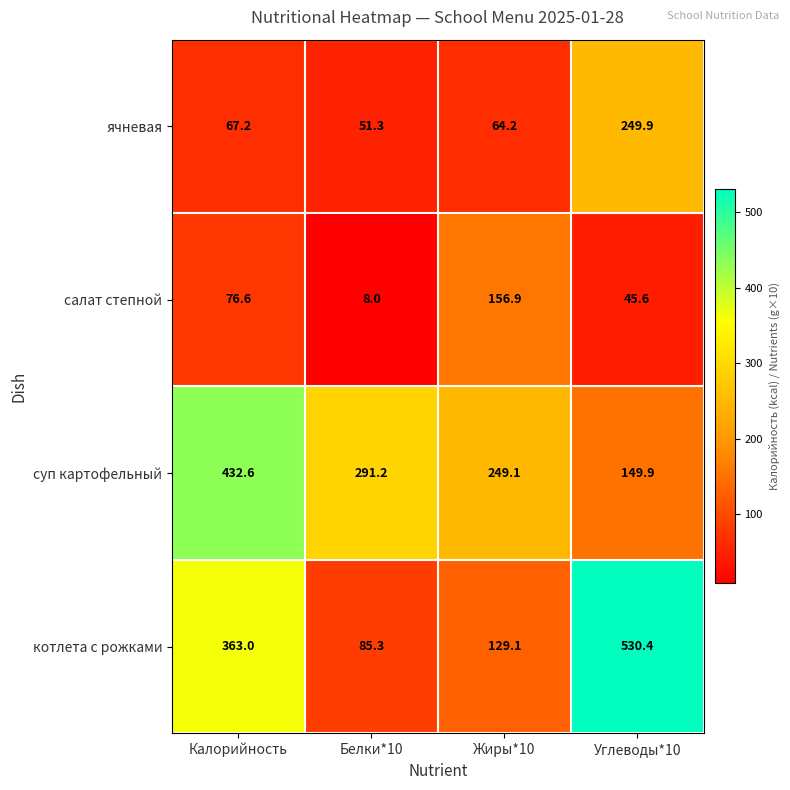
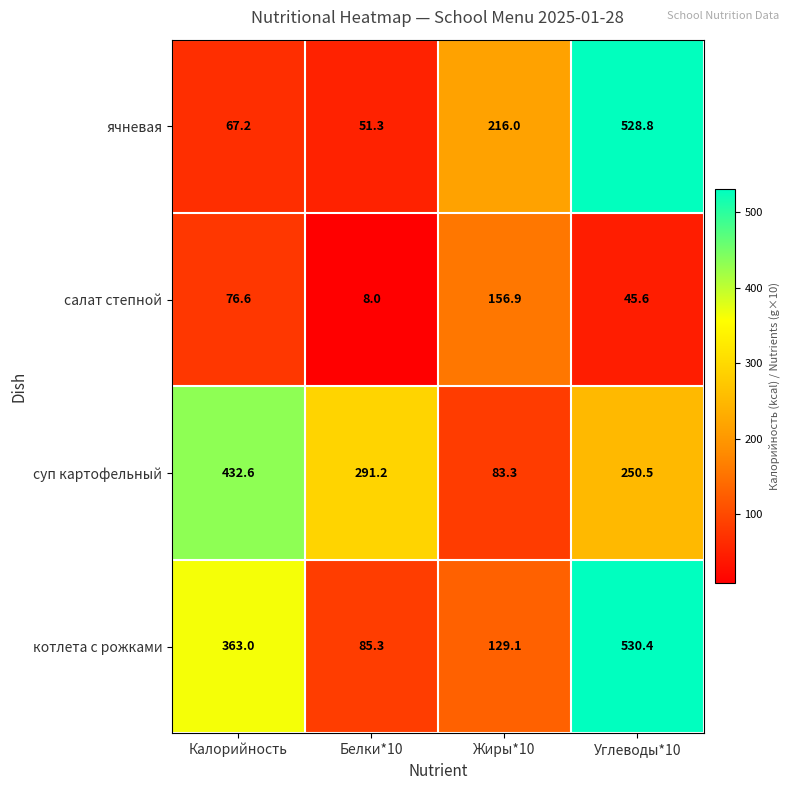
  {
    "ячневая": {
      "Калорийность": 67.2,
      "Белки*10": 51.3,
-     "Жиры*10": 64.2,
-     "Углеводы*10": 249.9
+     "Жиры*10": 216.0,
+     "Углеводы*10": 528.8
    },
    "салат степной": {
      "Калорийность": 76.6,
      "Белки*10": 8.0,
      "Жиры*10": 156.9,
      "Углеводы*10": 45.6
    },
    "суп картофельный": {
      "Калорийность": 432.6,
      "Белки*10": 291.2,
-     "Жиры*10": 249.1,
-     "Углеводы*10": 149.9
+     "Жиры*10": 83.3,
+     "Углеводы*10": 250.5
    },
    "котлета с рожками": {
      "Калорийность": 363.0,
      "Белки*10": 85.3,
      "Жиры*10": 129.1,
      "Углеводы*10": 530.4
    }
  }
